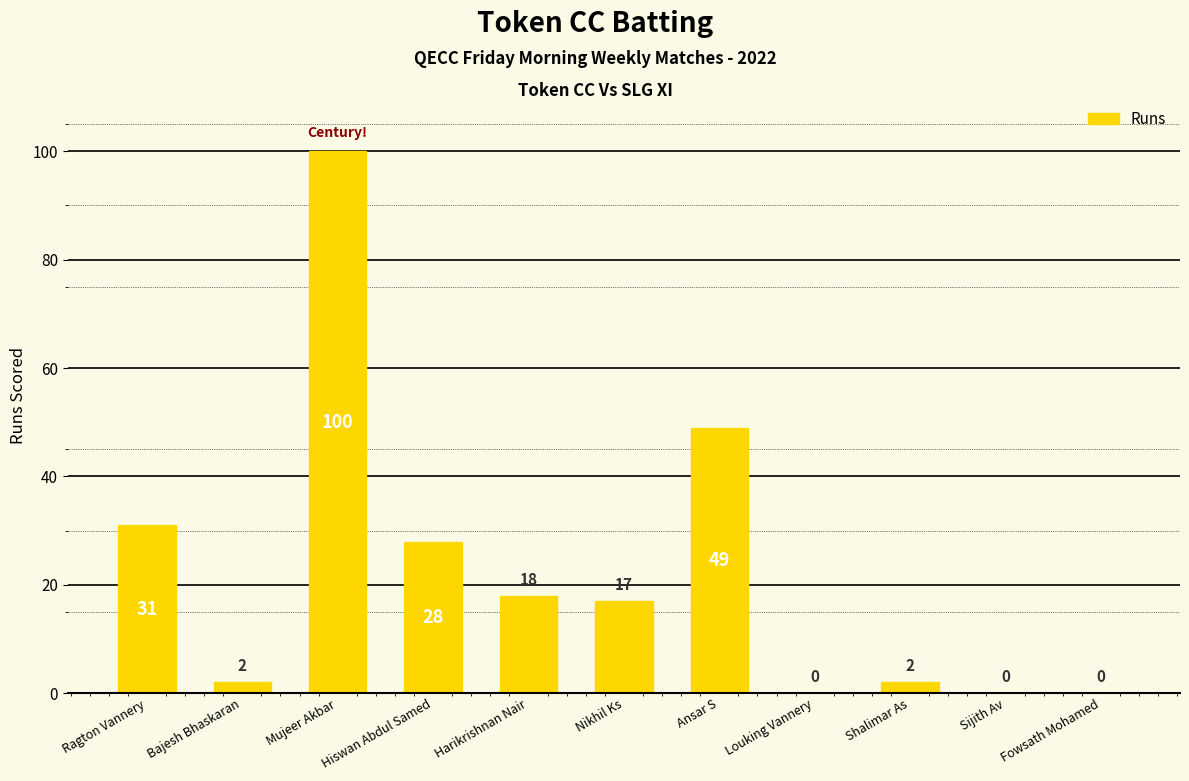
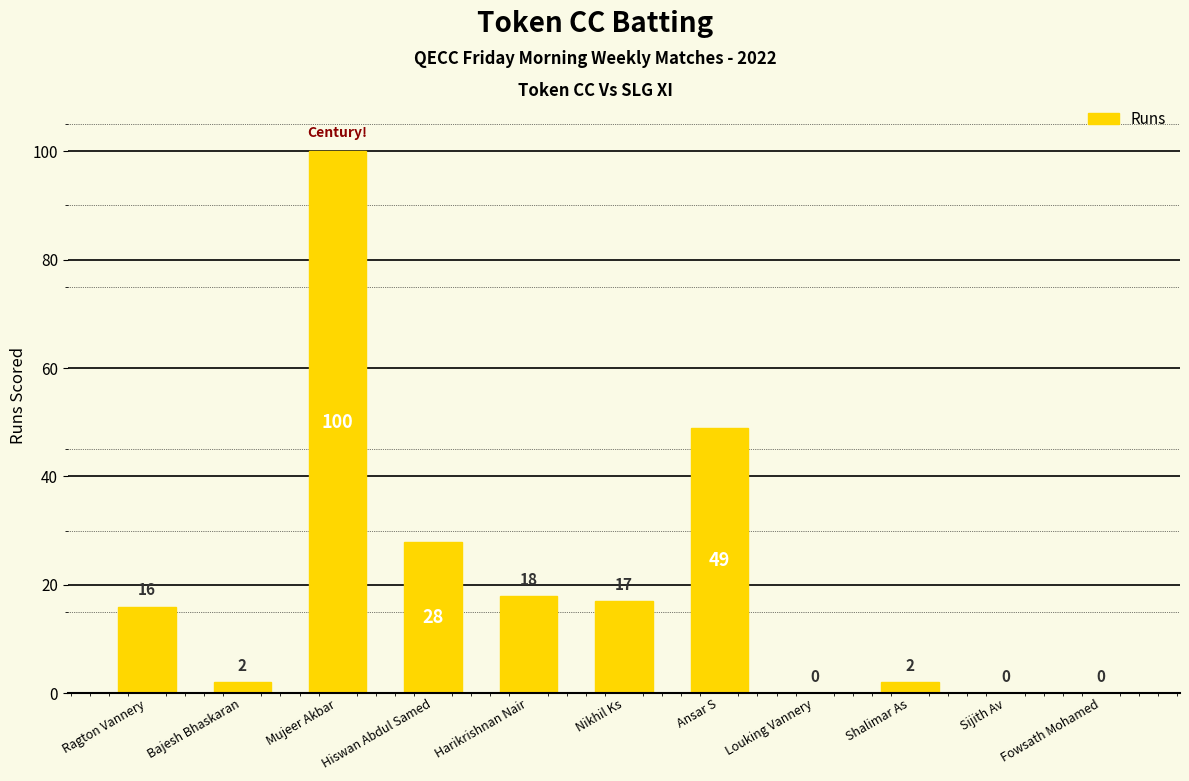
  {
-   "Ragton Vannery": 31,
+   "Ragton Vannery": 16,
    "Bajesh Bhaskaran": 2,
    "Mujeer Akbar": 100,
    "Hiswan Abdul Samed": 28,
    "Harikrishnan Nair": 18,
    "Nikhil Ks": 17,
    "Ansar S": 49,
    "Louking Vannery": 0,
    "Shalimar As": 2,
    "Sijith Av": 0,
    "Fowsath Mohamed": 0
  }
